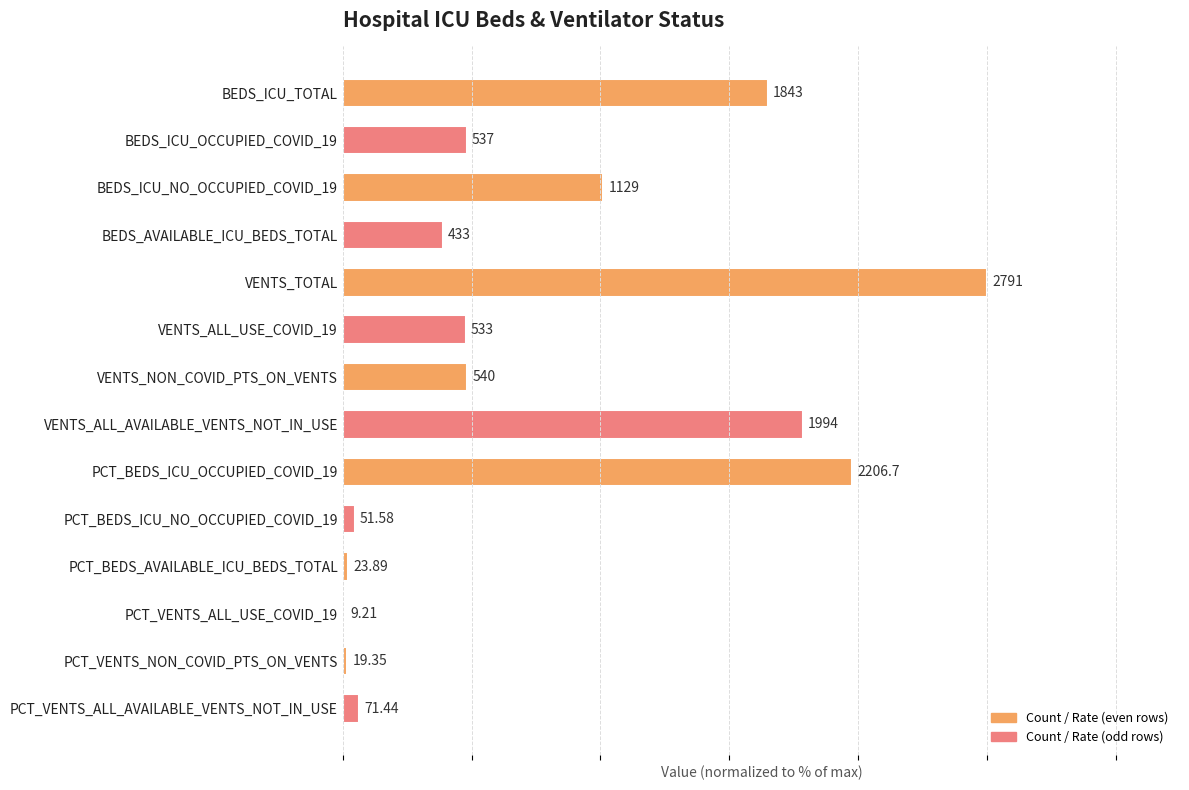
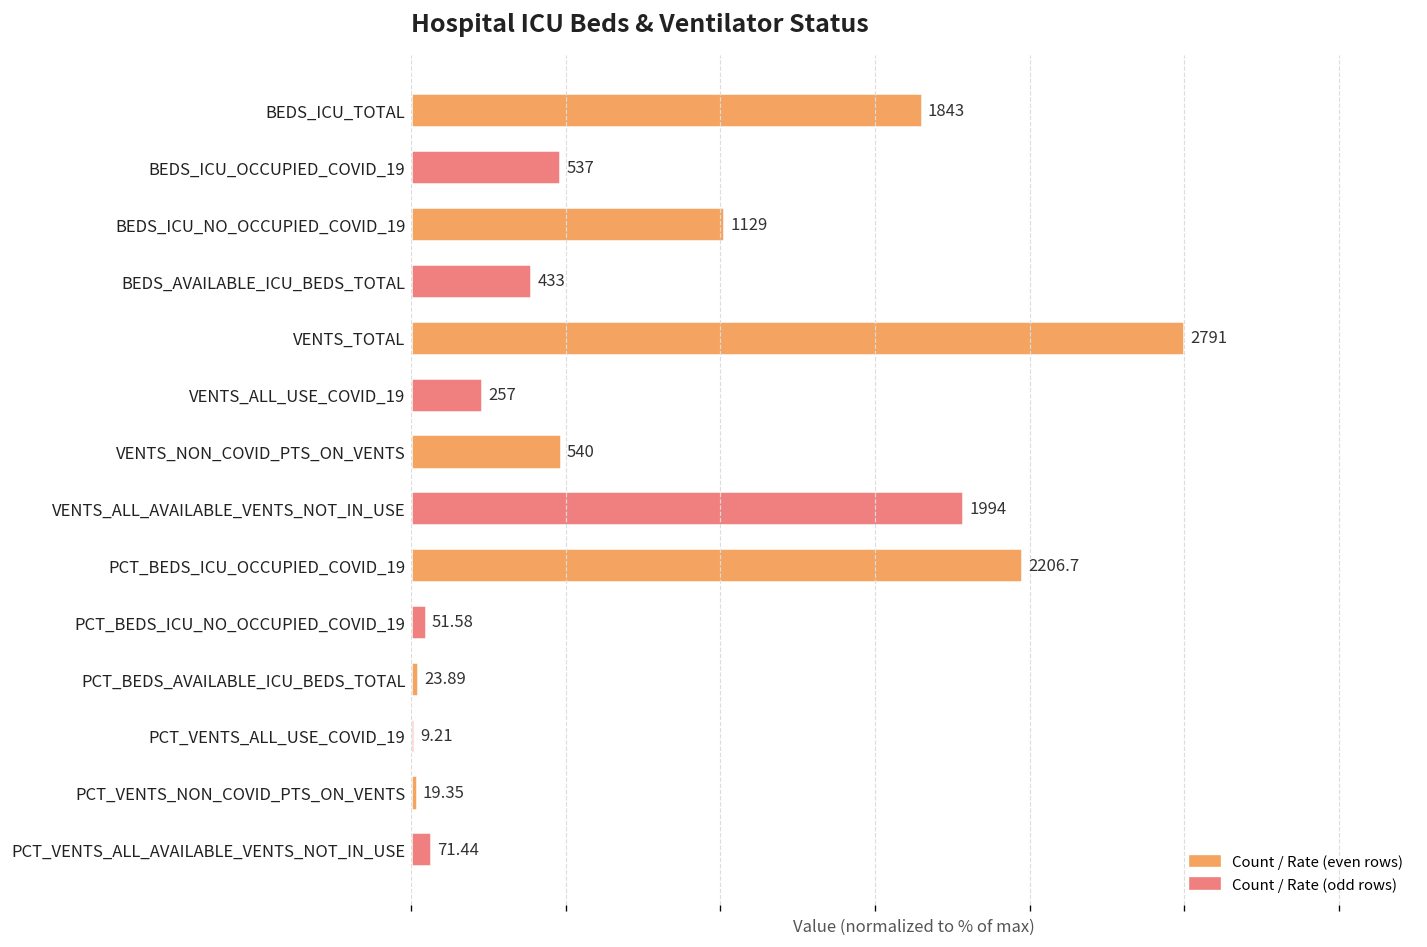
  {
-   "VENTS_ALL_USE_COVID_19": 533
+   "VENTS_ALL_USE_COVID_19": 257
  }
